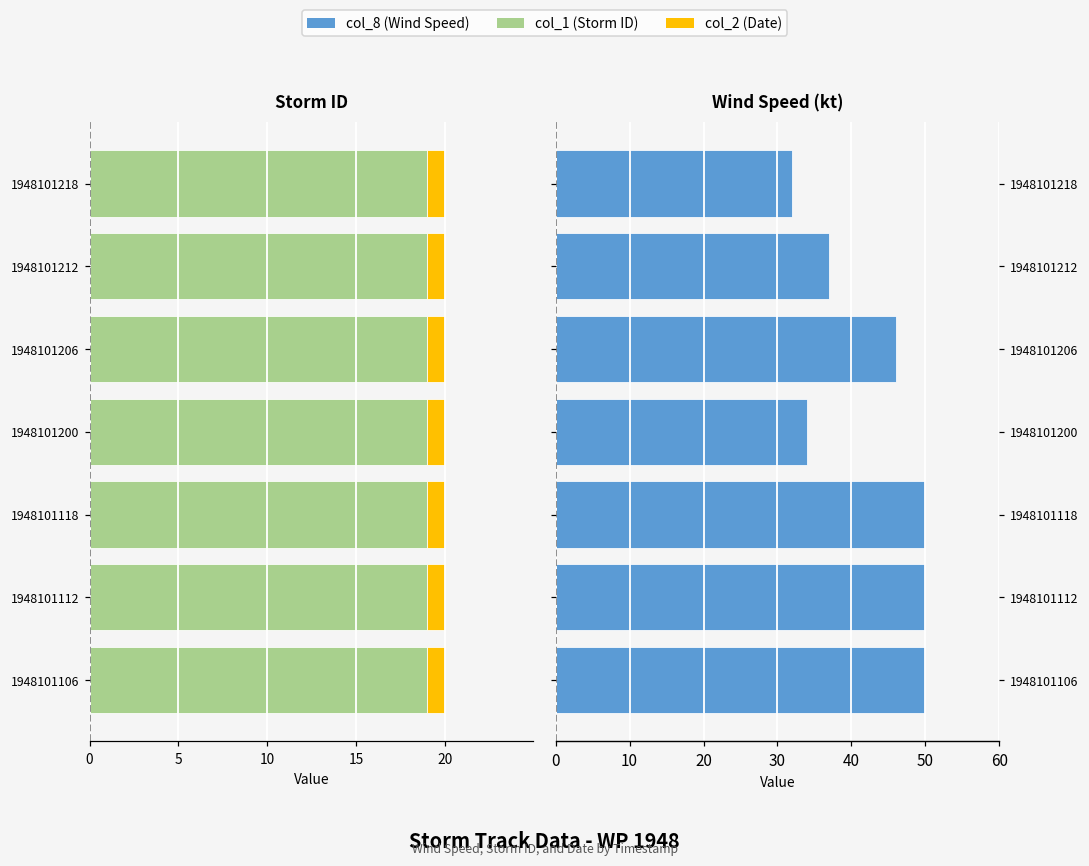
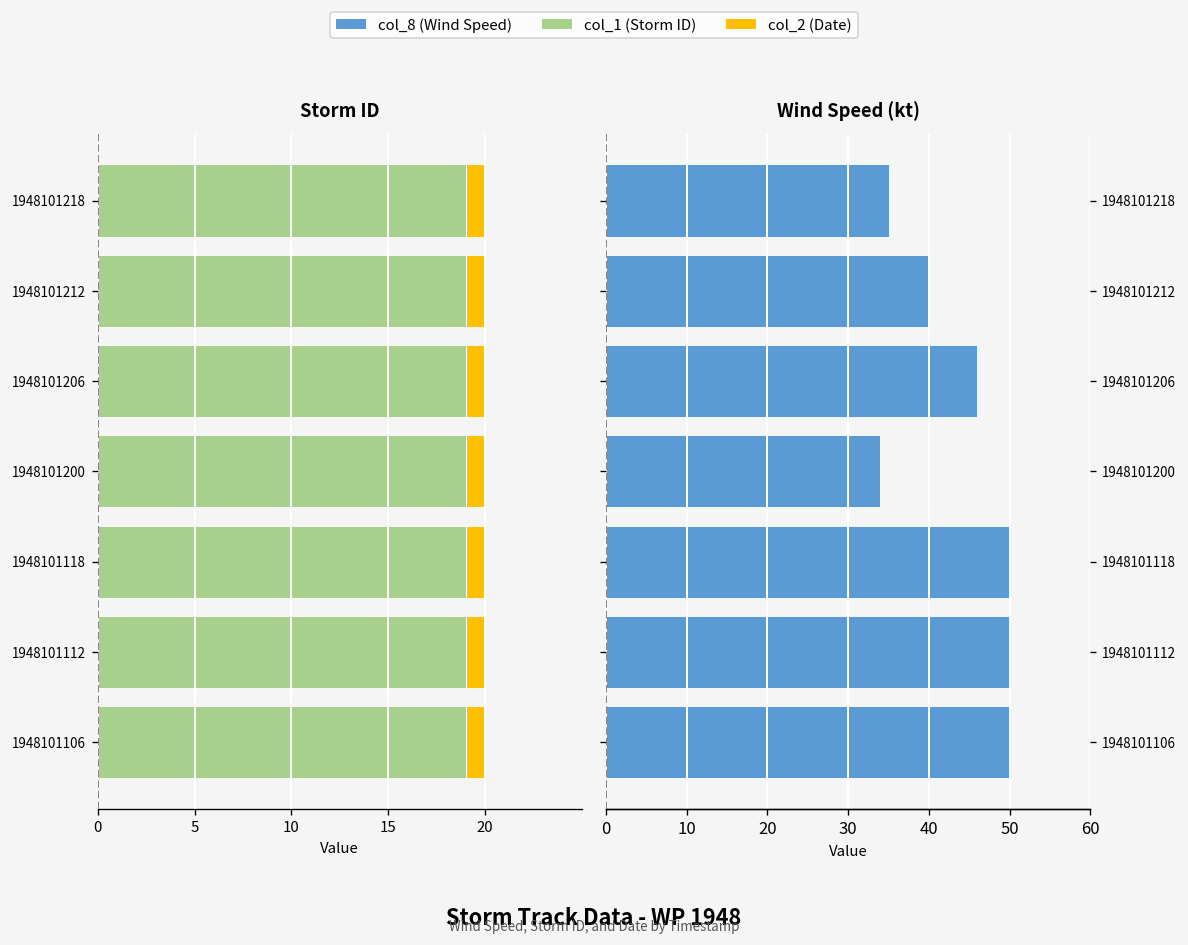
  {
    "Wind Speed (kt)": {
-     "1948101218": 32,
-     "1948101212": 37,
+     "1948101218": 35,
+     "1948101212": 40,
      "1948101206": 46,
      "1948101200": 34,
      "1948101118": 50,
      "1948101112": 50,
      "1948101106": 50
    }
  }
